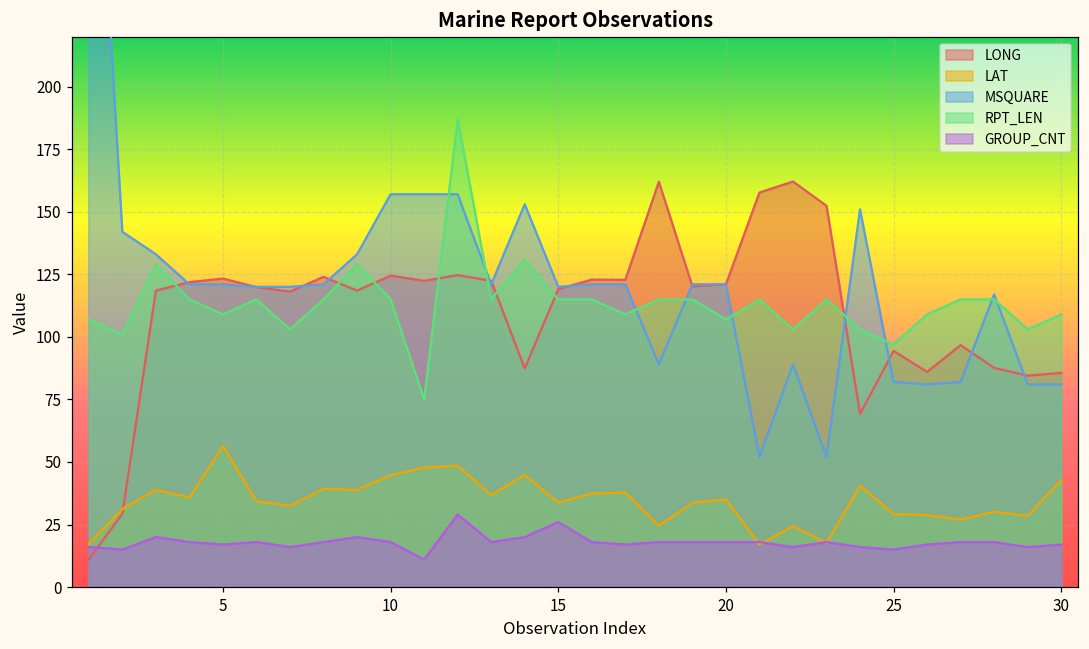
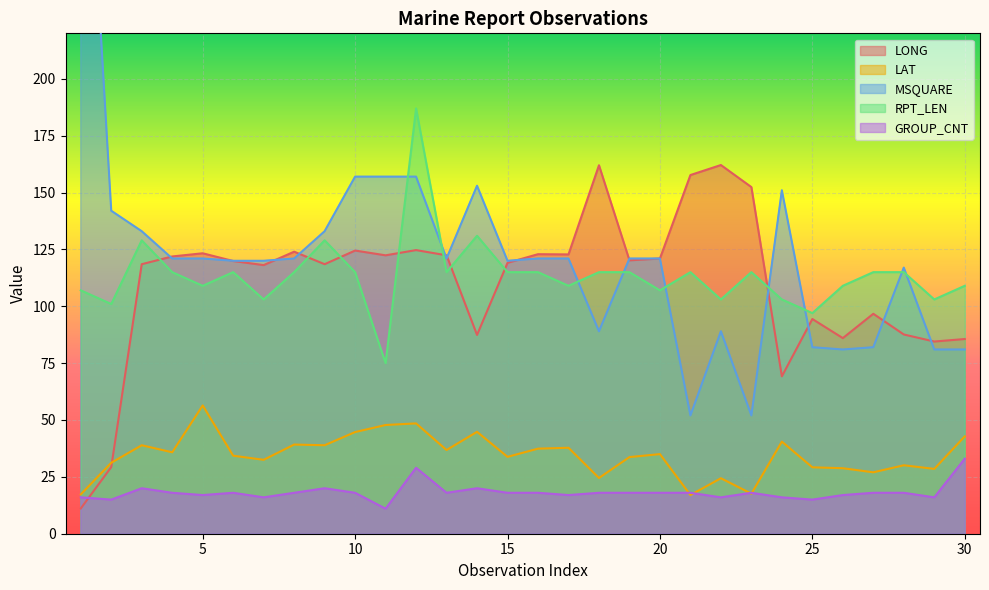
  {
    "LONG": {
      "5": 123,
      "10": 125,
      "25": 94,
      "30": 86
    },
    "LAT": {
      "5": 56,
      "10": 45,
      "15": 34,
      "20": 35,
      "25": 29,
      "30": 43
    },
    "MSQUARE": {
      "5": 121,
      "10": 157,
      "25": 82,
      "30": 81
    },
    "RPT_LEN": {
      "5": 109,
      "10": 115,
      "15": 115,
      "20": 107,
      "25": 97,
      "30": 109
    },
    "GROUP_CNT": {
      "5": 17,
      "10": 18,
-     "15": 26,
+     "15": 18,
      "20": 18,
      "25": 15,
-     "30": 17
+     "30": 33
    }
  }
